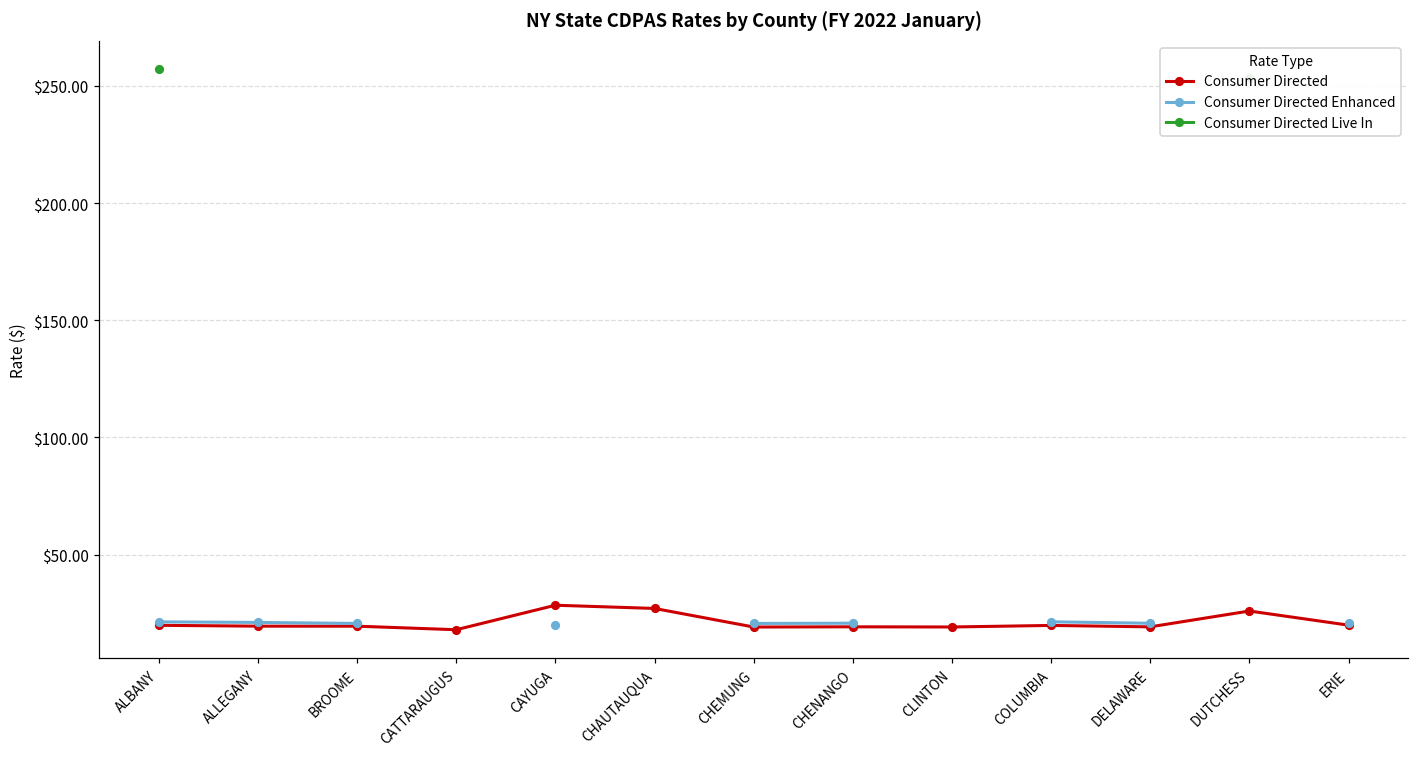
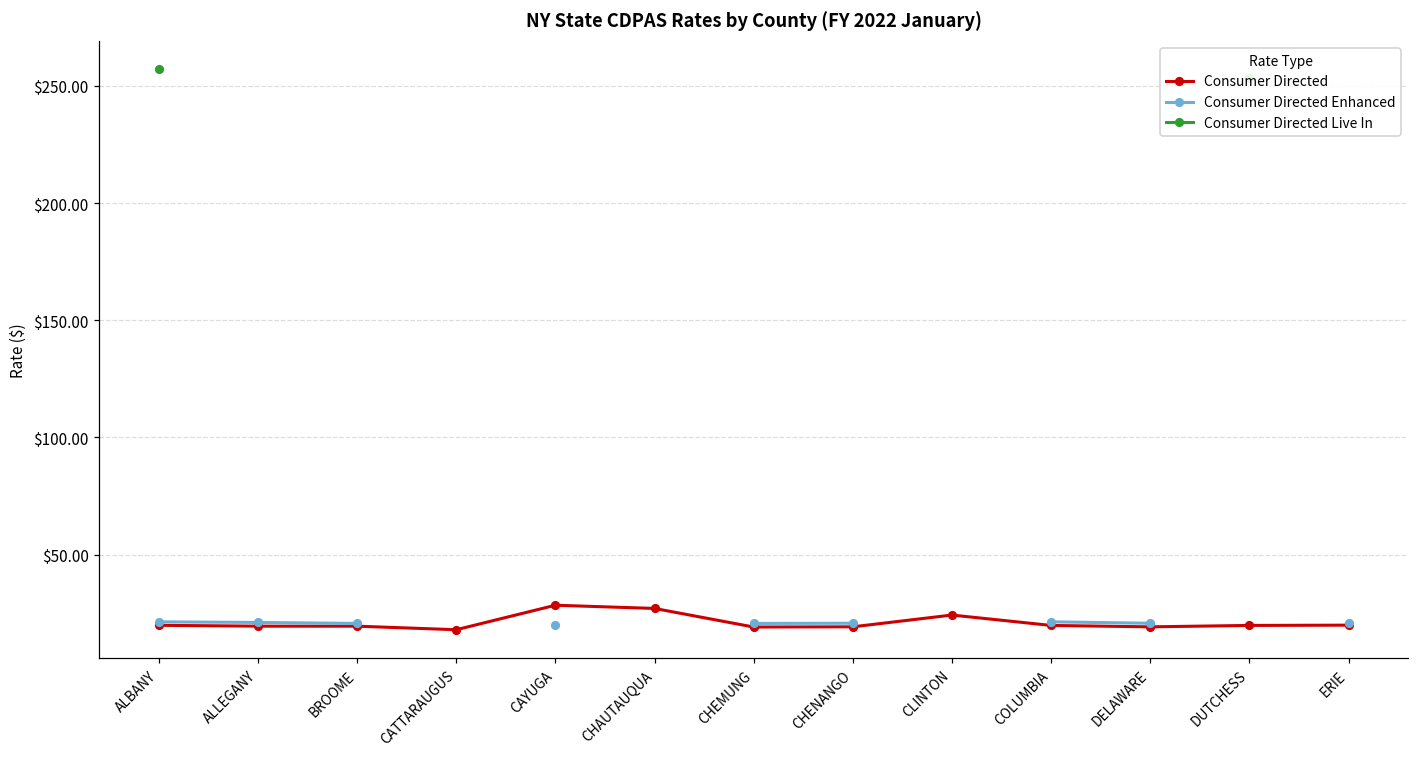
  {
    "Consumer Directed": {
      "ALBANY": "$20",
      "ALLEGANY": "$19",
      "CATTARAUGUS": "$18",
      "CAYUGA": "$28",
      "CHAUTAUQUA": "$27",
      "CHEMUNG": "$19",
      "CHENANGO": "$19",
-     "CLINTON": "$19",
+     "CLINTON": "$24",
      "COLUMBIA": "$20",
      "DELAWARE": "$19",
-     "DUTCHESS": "$26"
+     "DUTCHESS": "$20"
    },
    "Consumer Directed Enhanced": {
      "ALBANY": "$21",
      "ALLEGANY": "$21",
      "CAYUGA": "$20",
      "CHEMUNG": "$21",
      "CHENANGO": "$21",
      "COLUMBIA": "$21",
      "DELAWARE": "$21"
    },
    "Consumer Directed Live In": {
      "ALBANY": "$257"
    }
  }
